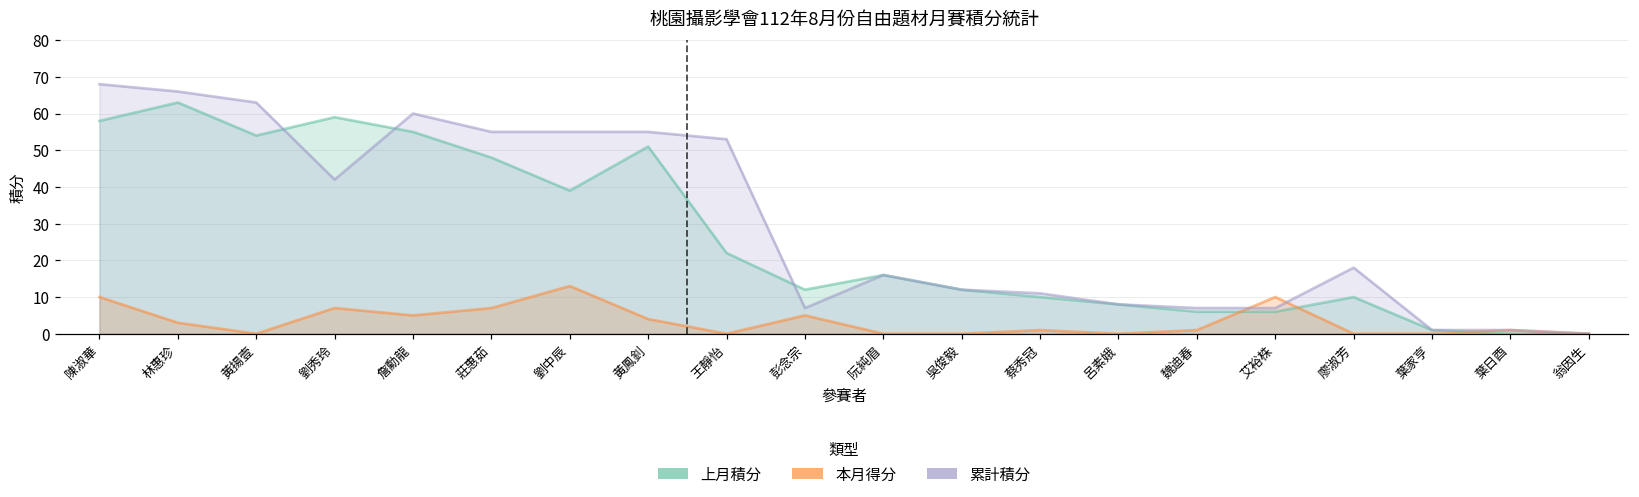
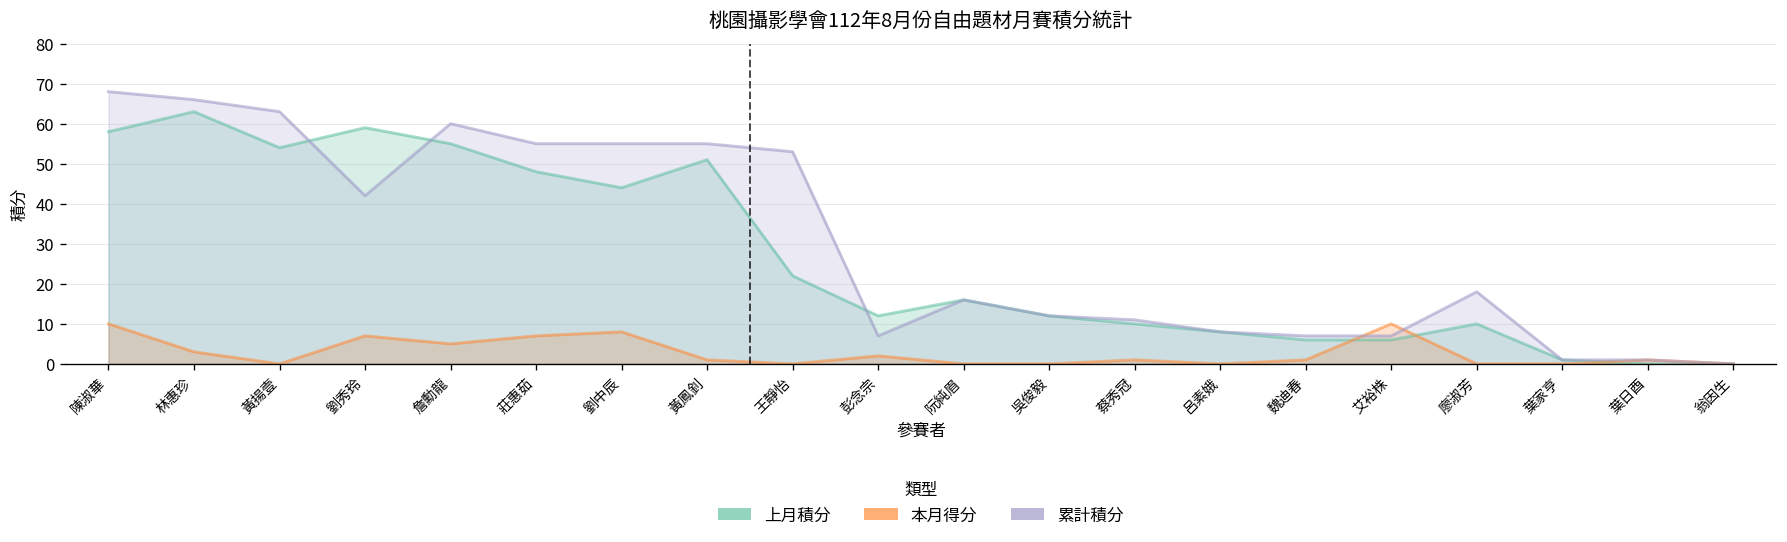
  {
    "上月積分": {
      "陳淑華": 58,
      "林惠珍": 63,
      "黃揚壹": 54,
      "劉秀玲": 59,
      "詹勳龍": 55,
      "莊惠茹": 48,
-     "劉中辰": 39,
+     "劉中辰": 44,
      "黃鳳釗": 51,
      "王靜怡": 22,
      "彭念宗": 12,
      "蔡秀冠": 10,
      "魏迪春": 6,
      "艾裕株": 6,
      "廖淑芳": 10,
      "葉日酉": 0
    },
    "本月得分": {
      "陳淑華": 10,
      "林惠珍": 3,
      "黃揚壹": 0,
      "劉秀玲": 7,
      "詹勳龍": 5,
      "莊惠茹": 7,
-     "劉中辰": 13,
-     "黃鳳釗": 4,
+     "劉中辰": 8,
+     "黃鳳釗": 1,
      "王靜怡": 0,
-     "彭念宗": 5,
+     "彭念宗": 2,
      "阮純眉": 0,
      "吳俊毅": 0,
      "蔡秀冠": 1,
      "呂素娥": 0,
      "魏迪春": 1,
      "艾裕株": 10,
      "廖淑芳": 0,
      "葉家亨": 0
    },
    "累計積分": {
      "陳淑華": 68,
      "林惠珍": 66,
      "黃揚壹": 63,
      "劉秀玲": 42,
      "詹勳龍": 60,
      "莊惠茹": 55,
      "劉中辰": 55,
      "黃鳳釗": 55,
      "王靜怡": 53,
      "彭念宗": 7,
      "蔡秀冠": 11,
      "魏迪春": 7,
      "艾裕株": 7,
      "廖淑芳": 18
    }
  }
